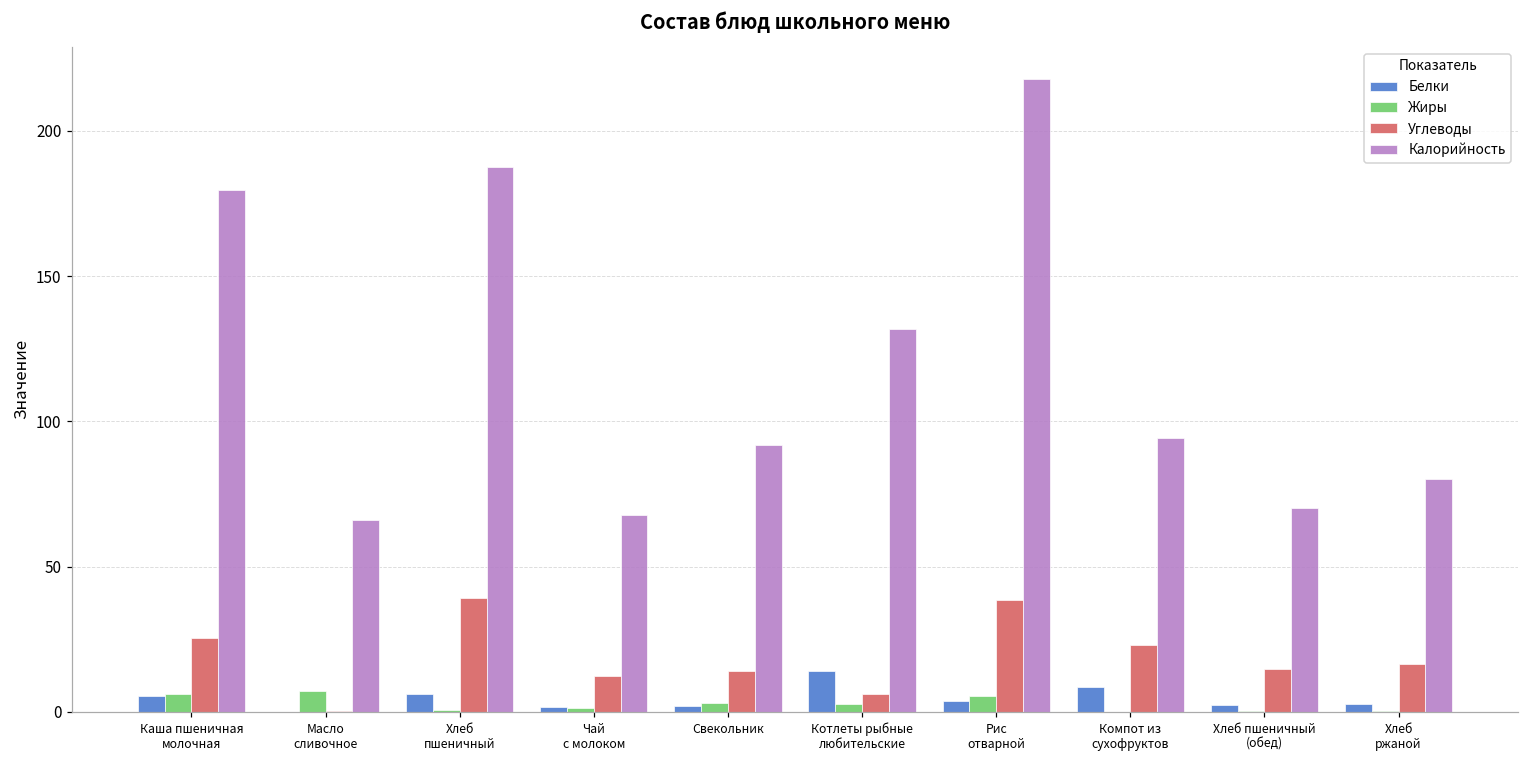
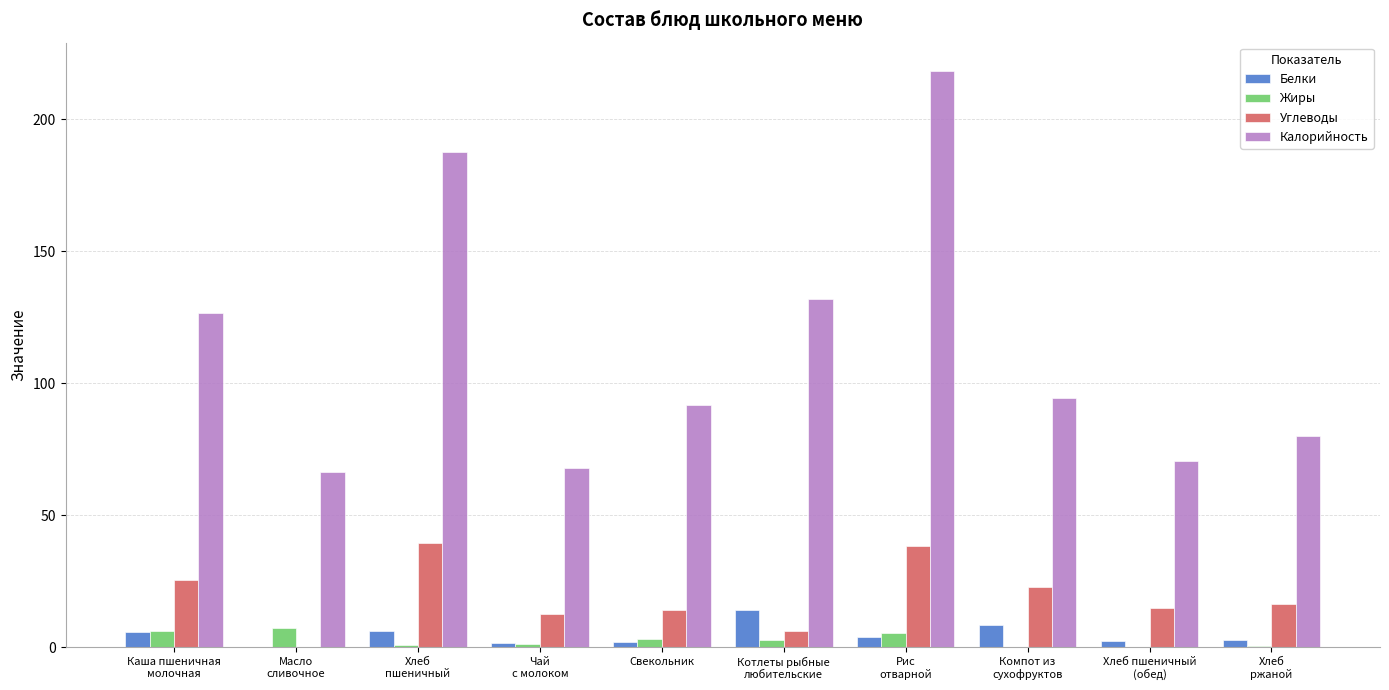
  {
    "Белки": {
      "Каша пшеничная молочная": 6,
      "Хлеб пшеничный": 6,
      "Чай с молоком": 2,
      "Свекольник": 2,
      "Котлеты рыбные любительские": 14,
      "Рис отварной": 4,
      "Компот из сухофруктов": 8,
      "Хлеб пшеничный (обед)": 2,
      "Хлеб ржаной": 3
    },
    "Жиры": {
      "Каша пшеничная молочная": 6,
      "Масло сливочное": 7,
      "Чай с молоком": 1,
      "Свекольник": 3,
      "Котлеты рыбные любительские": 3,
      "Рис отварной": 5,
      "Компот из сухофруктов": 0
    },
    "Углеводы": {
      "Каша пшеничная молочная": 25,
      "Хлеб пшеничный": 39,
      "Чай с молоком": 12,
      "Свекольник": 14,
      "Котлеты рыбные любительские": 6,
      "Рис отварной": 38,
      "Компот из сухофруктов": 23,
      "Хлеб пшеничный (обед)": 15,
      "Хлеб ржаной": 16
    },
    "Калорийность": {
-     "Каша пшеничная молочная": 180,
+     "Каша пшеничная молочная": 127,
      "Масло сливочное": 66,
      "Хлеб пшеничный": 188,
      "Чай с молоком": 68,
      "Свекольник": 92,
      "Котлеты рыбные любительские": 132,
      "Рис отварной": 218,
      "Компот из сухофруктов": 94,
      "Хлеб пшеничный (обед)": 70,
      "Хлеб ржаной": 80
    }
  }
